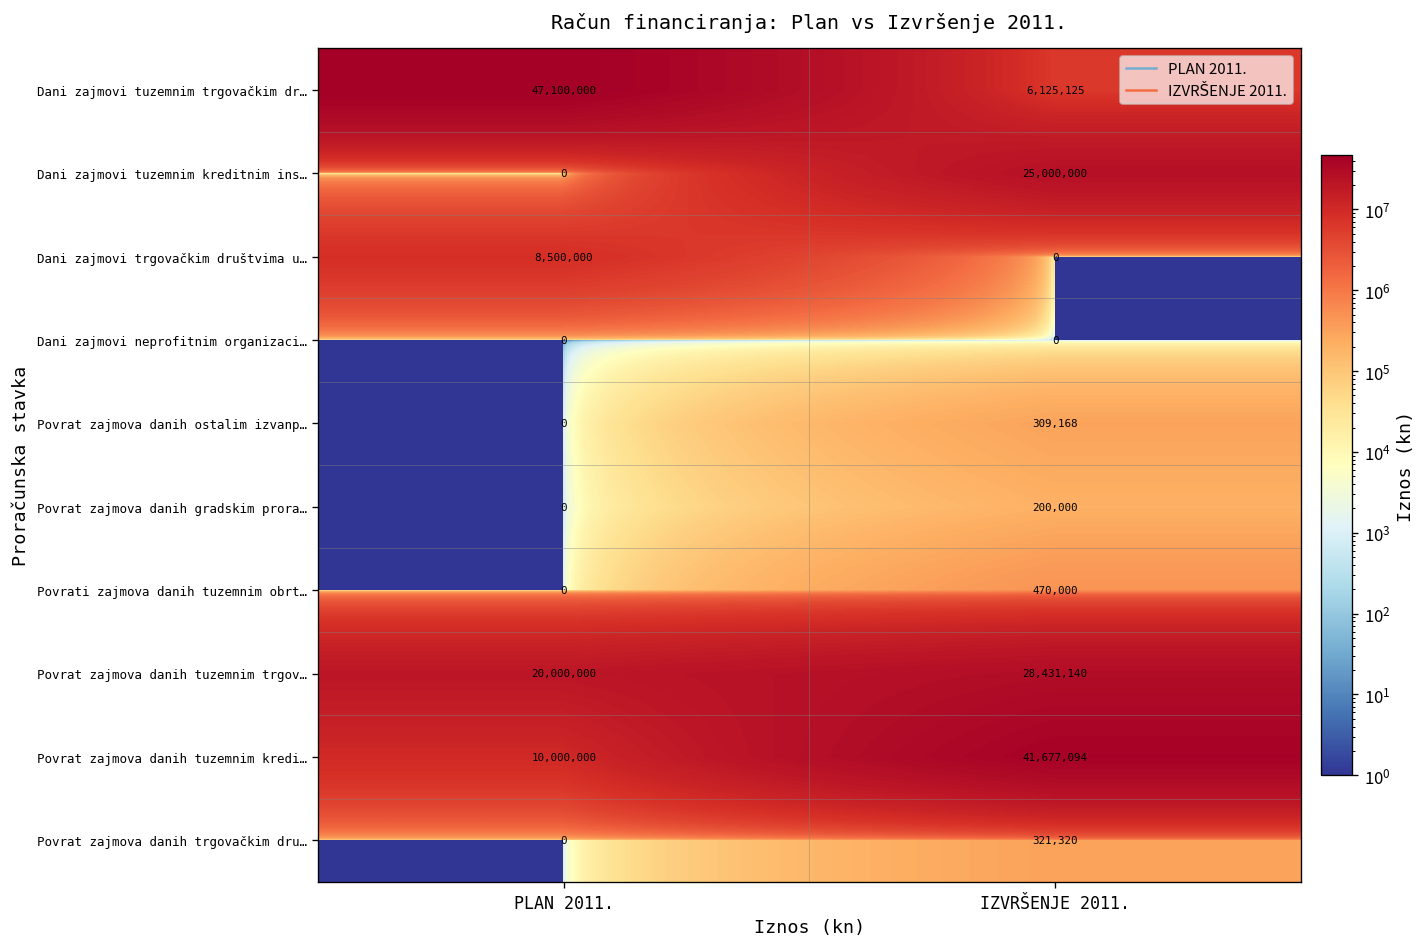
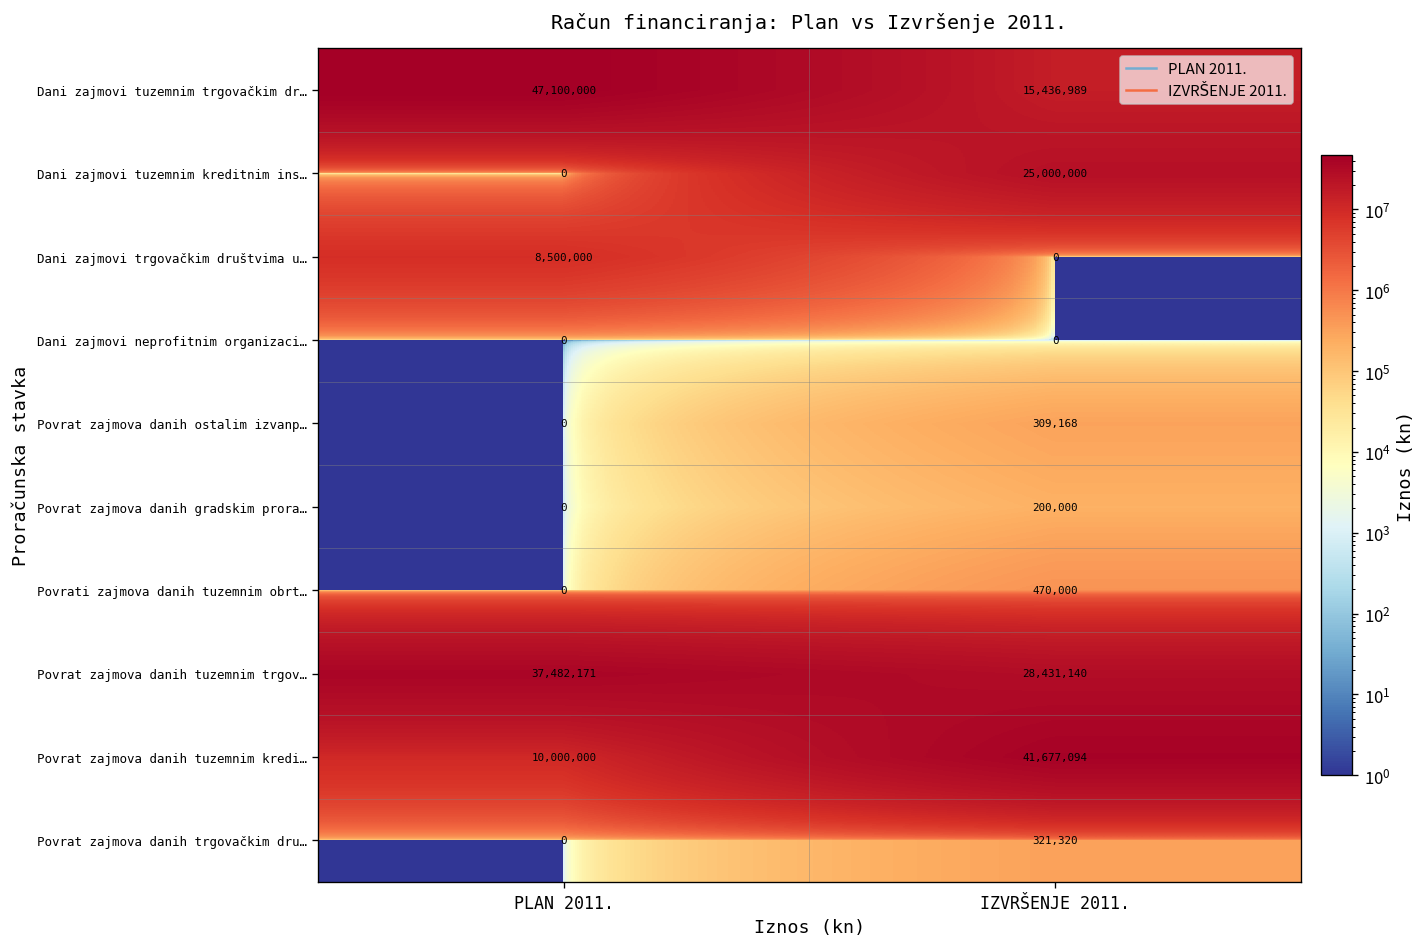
  {
    "Dani zajmovi tuzemnim trgovačkim dr…": {
      "PLAN 2011.": "47,100,000",
-     "IZVRŠENJE 2011.": "6,125,125"
+     "IZVRŠENJE 2011.": "15,436,989"
    },
    "Dani zajmovi tuzemnim kreditnim ins…": {
      "PLAN 2011.": "0",
      "IZVRŠENJE 2011.": "25,000,000"
    },
    "Dani zajmovi trgovačkim društvima u…": {
      "PLAN 2011.": "8,500,000",
      "IZVRŠENJE 2011.": "0"
    },
    "Dani zajmovi neprofitnim organizaci…": {
      "PLAN 2011.": "0",
      "IZVRŠENJE 2011.": "0"
    },
    "Povrat zajmova danih ostalim izvanp…": {
      "PLAN 2011.": "0",
      "IZVRŠENJE 2011.": "309,168"
    },
    "Povrat zajmova danih gradskim prora…": {
      "PLAN 2011.": "0",
      "IZVRŠENJE 2011.": "200,000"
    },
    "Povrati zajmova danih tuzemnim obrt…": {
      "PLAN 2011.": "0",
      "IZVRŠENJE 2011.": "470,000"
    },
    "Povrat zajmova danih tuzemnim trgov…": {
-     "PLAN 2011.": "20,000,000",
+     "PLAN 2011.": "37,482,171",
      "IZVRŠENJE 2011.": "28,431,140"
    },
    "Povrat zajmova danih tuzemnim kredi…": {
      "PLAN 2011.": "10,000,000",
      "IZVRŠENJE 2011.": "41,677,094"
    },
    "Povrat zajmova danih trgovačkim dru…": {
      "PLAN 2011.": "0",
      "IZVRŠENJE 2011.": "321,320"
    }
  }
